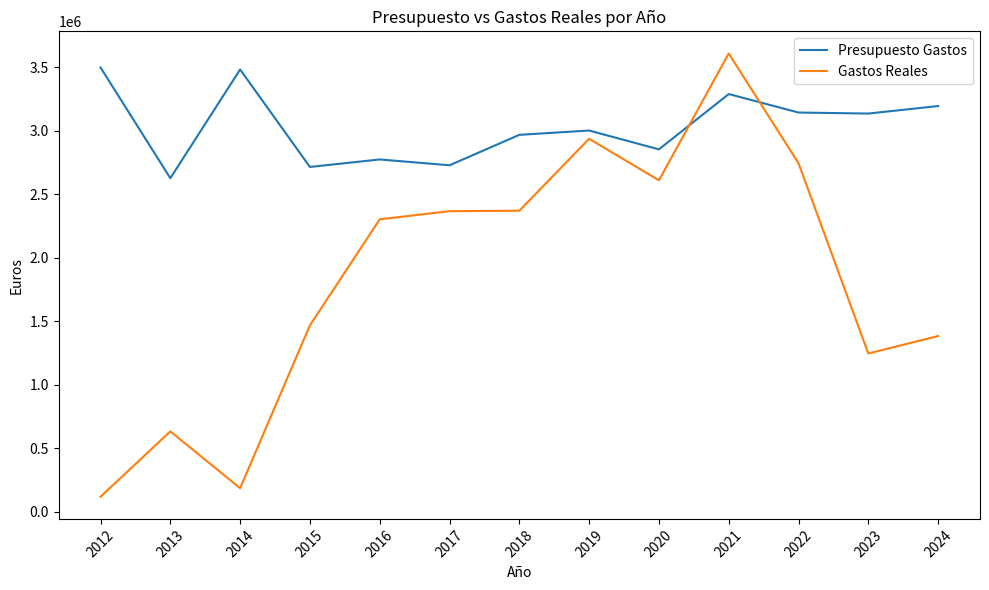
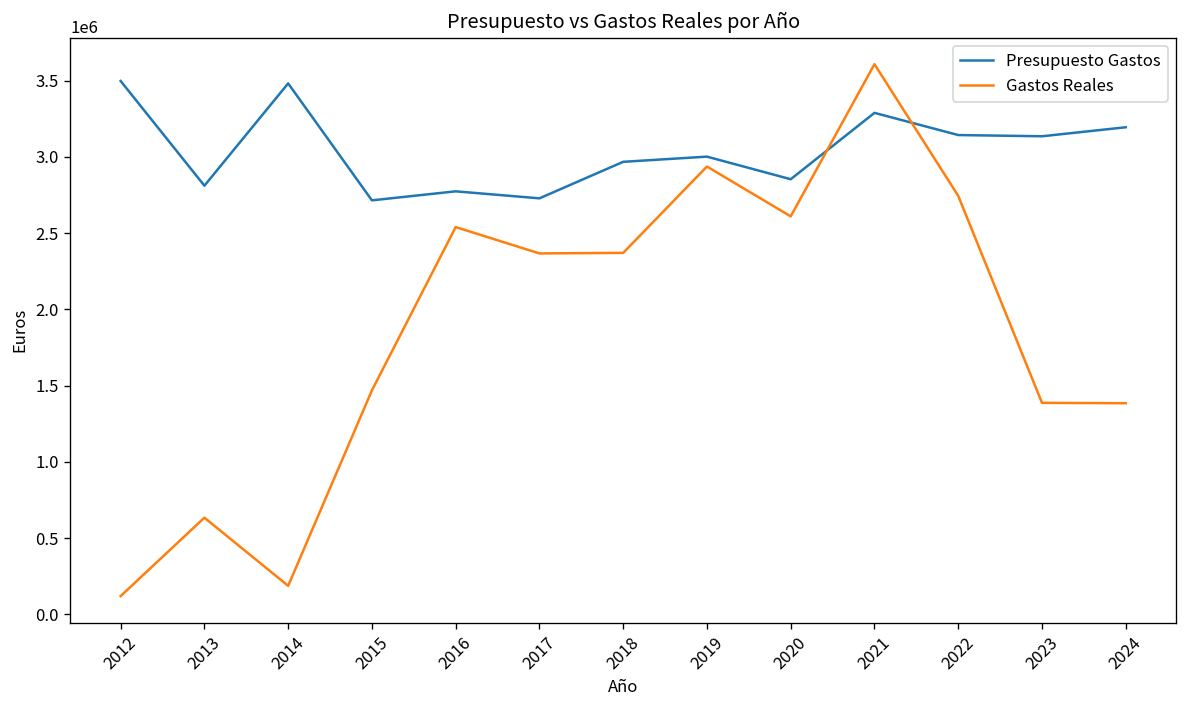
  {
    "Presupuesto Gastos": {
      "2012": 3500000,
-     "2013": 2630000,
+     "2013": 2810000,
      "2014": 3480000,
      "2015": 2720000,
      "2016": 2770000,
      "2017": 2730000,
      "2018": 2970000,
      "2019": 3000000,
      "2020": 2850000,
      "2021": 3290000,
      "2022": 3140000,
      "2023": 3140000,
      "2024": 3200000
    },
    "Gastos Reales": {
      "2012": 120000,
      "2013": 630000,
      "2014": 190000,
      "2015": 1470000,
-     "2016": 2300000,
+     "2016": 2540000,
      "2017": 2370000,
      "2018": 2370000,
      "2019": 2940000,
      "2020": 2610000,
      "2021": 3610000,
      "2022": 2740000,
-     "2023": 1250000,
+     "2023": 1390000,
      "2024": 1380000
    }
  }
